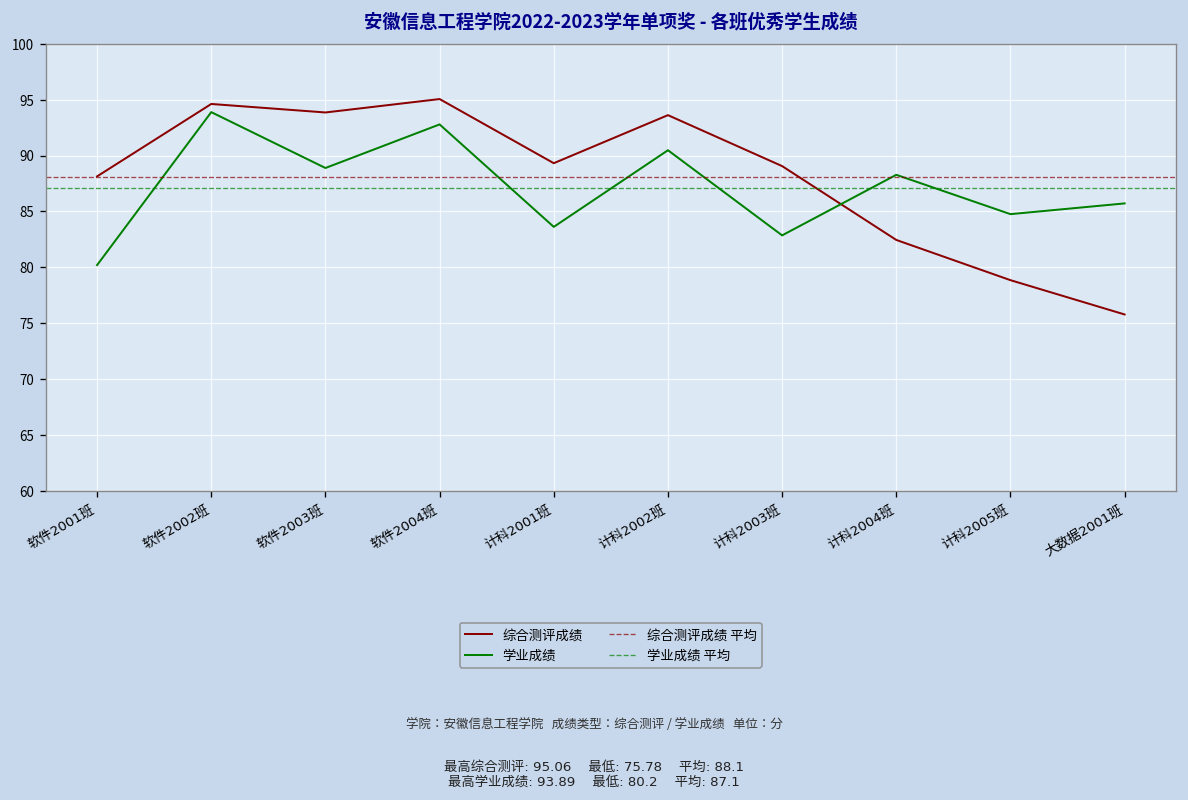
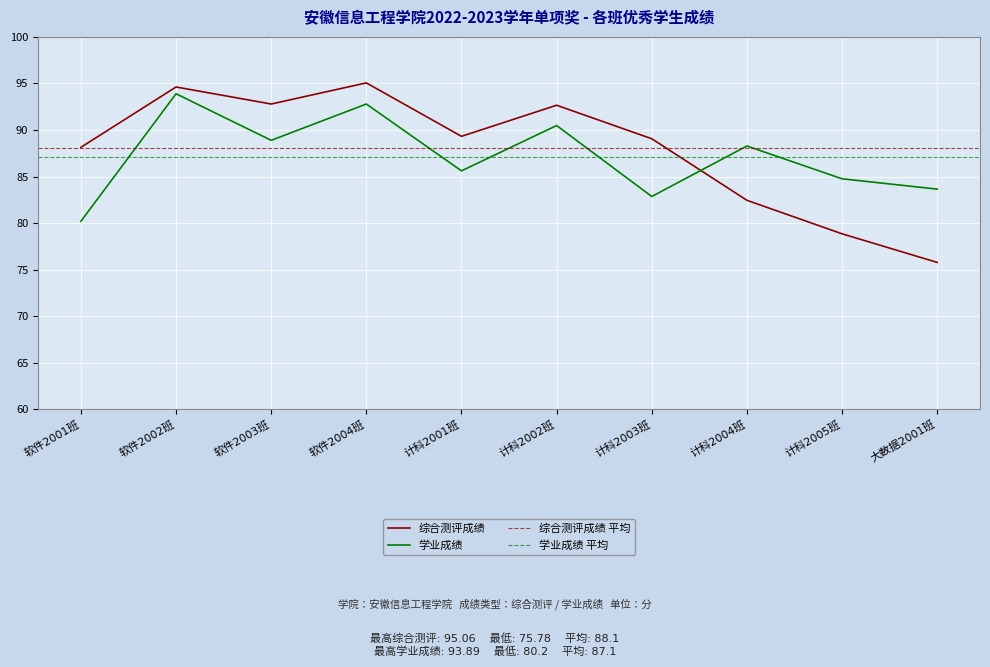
  {
    "综合测评成绩": {
      "软件2001班": 88,
      "软件2002班": 95,
-     "软件2003班": 94,
+     "软件2003班": 93,
      "软件2004班": 95,
      "计科2001班": 89,
-     "计科2002班": 94,
+     "计科2002班": 93,
      "计科2003班": 89,
      "计科2004班": 82,
      "计科2005班": 79,
      "大数据2001班": 76
    },
    "学业成绩": {
      "软件2001班": 80,
      "软件2002班": 94,
      "软件2003班": 89,
      "软件2004班": 93,
-     "计科2001班": 84,
+     "计科2001班": 86,
      "计科2002班": 90,
      "计科2003班": 83,
      "计科2004班": 88,
      "计科2005班": 85,
-     "大数据2001班": 86
+     "大数据2001班": 84
    }
  }
